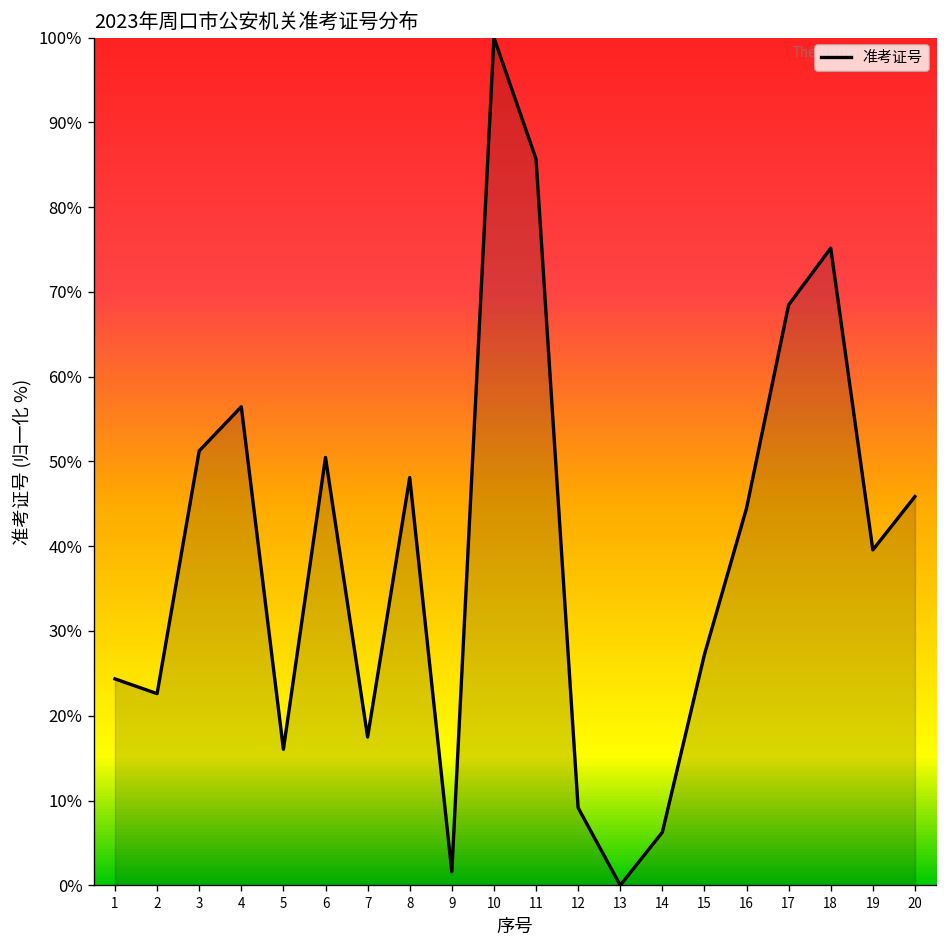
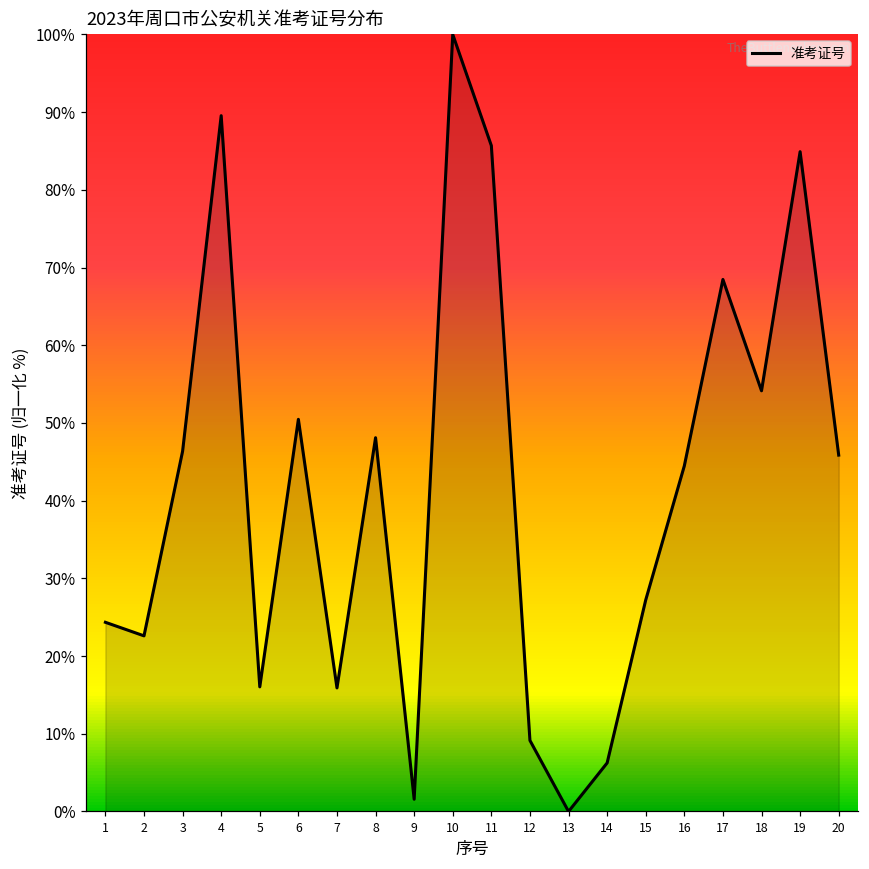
  {
    "1": "24%",
    "2": "23%",
-   "3": "51%",
-   "4": "56%",
+   "3": "46%",
+   "4": "90%",
    "5": "16%",
    "6": "50%",
-   "7": "17%",
+   "7": "16%",
    "8": "48%",
    "9": "2%",
    "10": "100%",
    "11": "86%",
    "12": "9%",
    "13": "0%",
    "14": "6%",
    "15": "27%",
    "16": "44%",
    "17": "68%",
-   "18": "75%",
-   "19": "40%",
+   "18": "54%",
+   "19": "85%",
    "20": "46%"
  }
